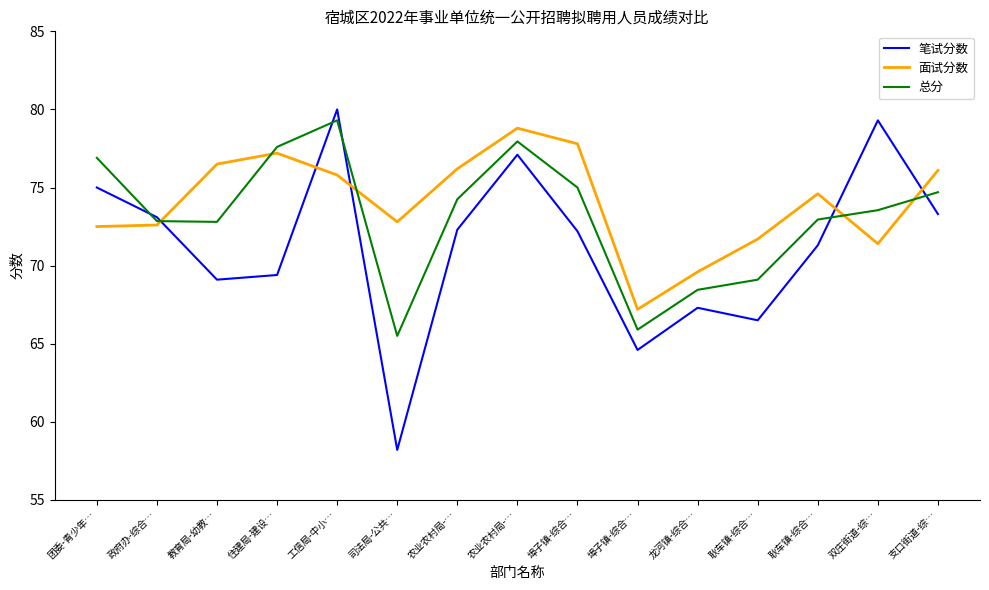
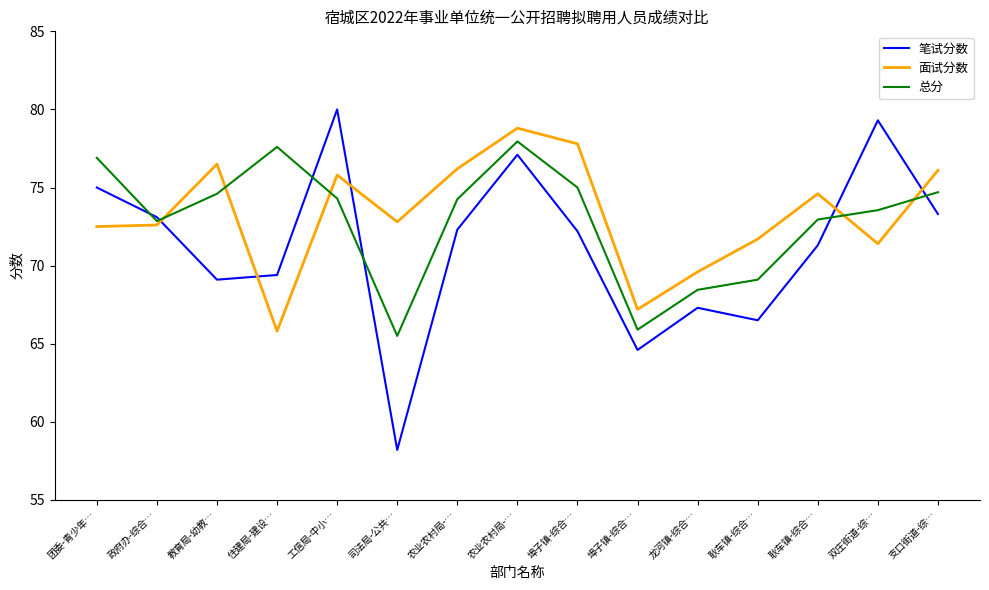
  {
    "笔试分数": {
      "团委-青少年…": 75.0,
      "政府办-综合…": 73.1,
      "教育局-幼教…": 69.1,
      "住建局-建设…": 69.4,
      "工信局-中小…": 80.0,
      "司法局-公共…": 58.2,
      "龙河镇-综合…": 67.3,
      "双庄街道-综…": 79.3,
      "支口街道-综…": 73.3
    },
    "面试分数": {
      "团委-青少年…": 72.5,
      "政府办-综合…": 72.6,
      "教育局-幼教…": 76.5,
-     "住建局-建设…": 77.2,
+     "住建局-建设…": 65.8,
      "工信局-中小…": 75.8,
      "司法局-公共…": 72.8,
      "龙河镇-综合…": 69.6,
      "双庄街道-综…": 71.4,
      "支口街道-综…": 76.1
    },
    "总分": {
      "团委-青少年…": 76.9,
      "政府办-综合…": 72.9,
-     "教育局-幼教…": 72.8,
+     "教育局-幼教…": 74.6,
      "住建局-建设…": 77.6,
-     "工信局-中小…": 79.3,
+     "工信局-中小…": 74.3,
      "司法局-公共…": 65.5,
      "龙河镇-综合…": 68.5,
      "双庄街道-综…": 73.6,
      "支口街道-综…": 74.7
    }
  }
